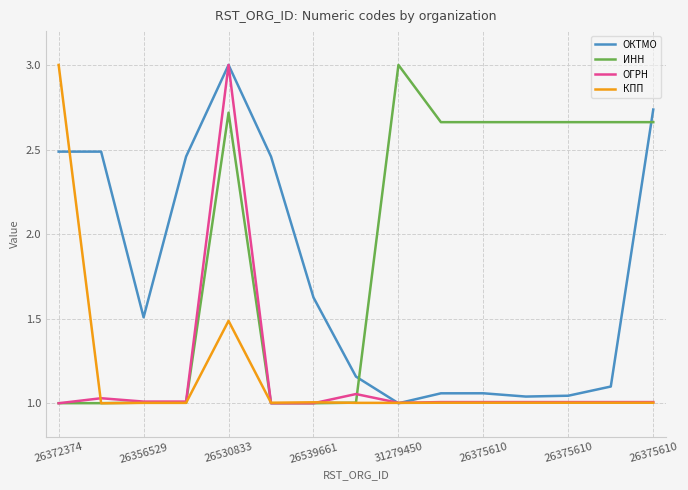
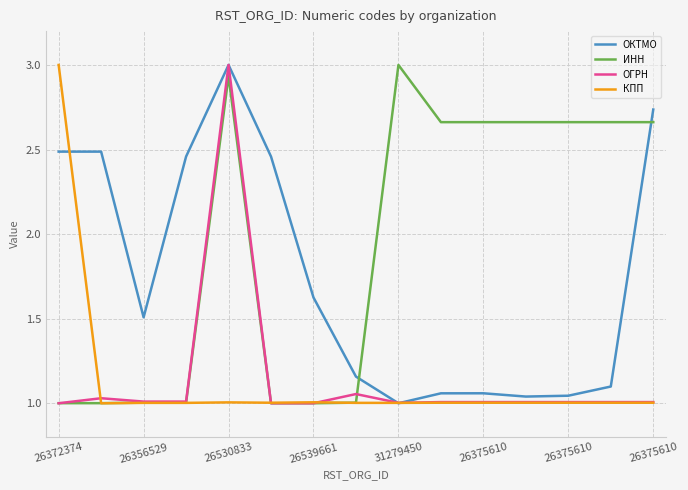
  {
    "ОКТМО": {
      "26372374": 2.49,
      "26356529": 1.51,
      "26539661": 1.63
    },
    "ИНН": {
-     "26530833": 2.72,
+     "26530833": 2.93,
      "31279450": 3.00
    },
    "КПП": {
      "26372374": 3.00,
-     "26530833": 1.49
+     "26530833": 1.01
    }
  }
